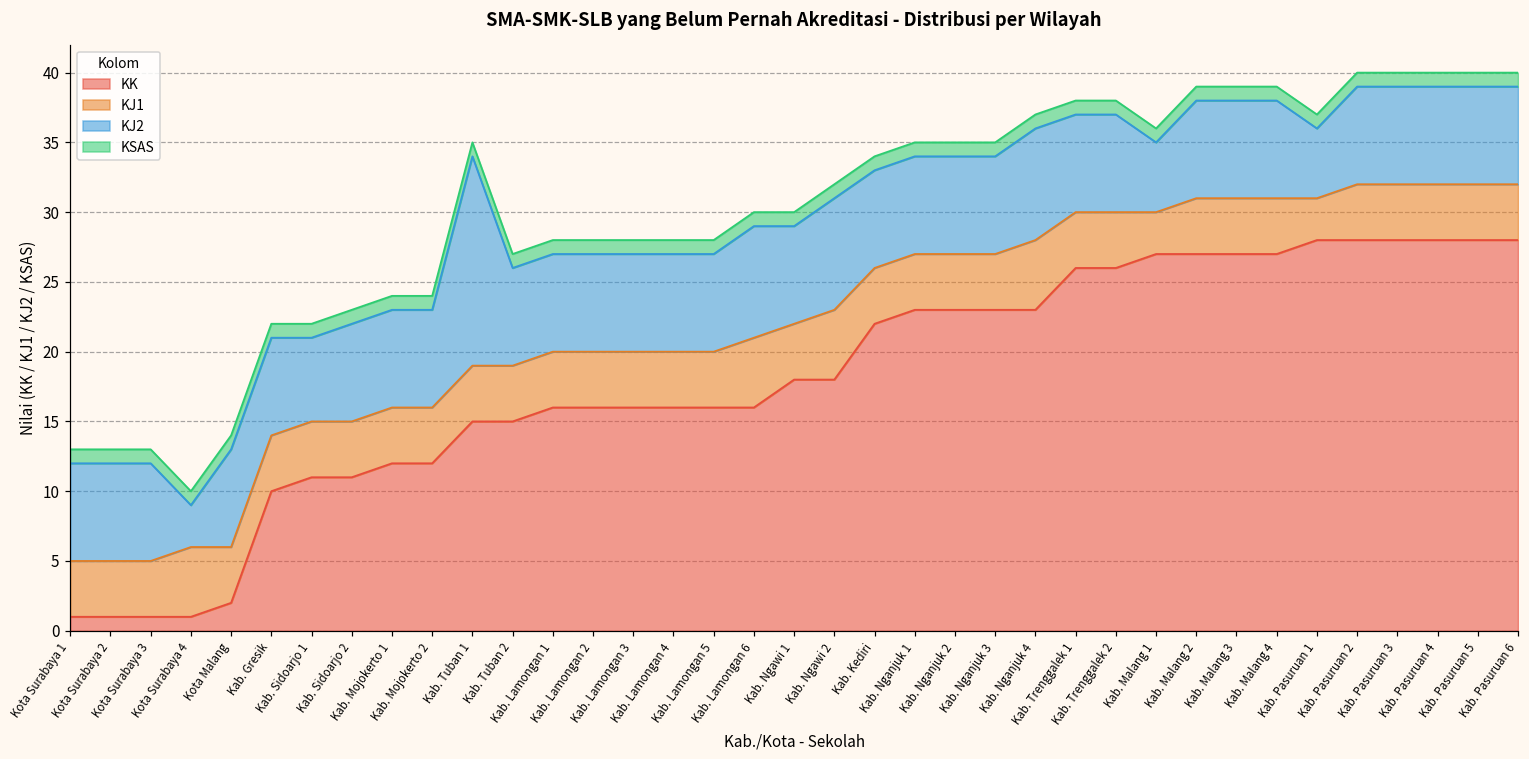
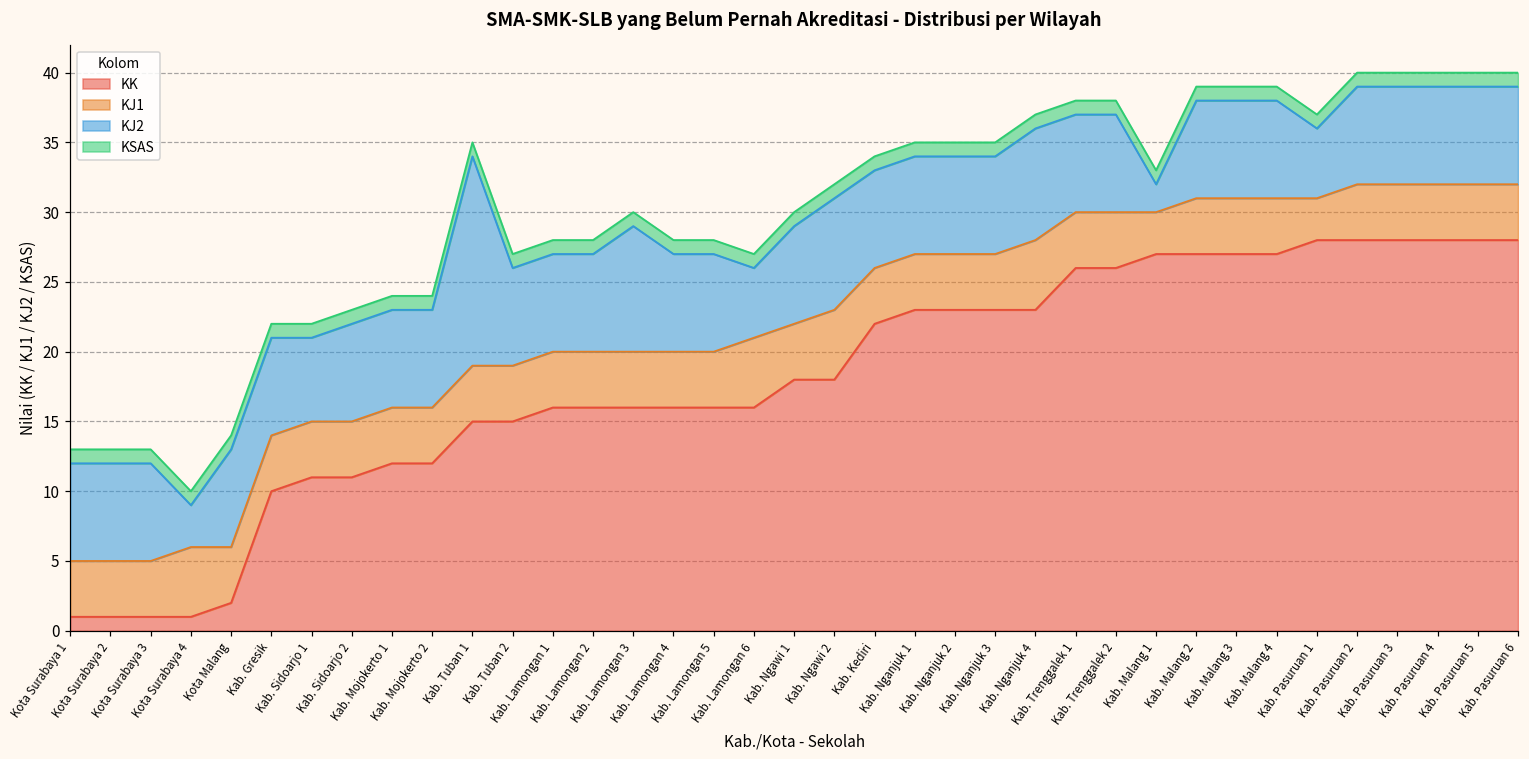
  {
    "KJ2": {
      "Kota Surabaya 1": 7,
      "Kota Surabaya 2": 7,
      "Kota Surabaya 3": 7,
      "Kota Surabaya 4": 3,
      "Kota Malang": 7,
      "Kab. Gresik": 7,
      "Kab. Sidoarjo 1": 6,
      "Kab. Sidoarjo 2": 7,
      "Kab. Mojokerto 1": 7,
      "Kab. Mojokerto 2": 7,
      "Kab. Tuban 1": 15,
      "Kab. Tuban 2": 7,
      "Kab. Lamongan 1": 7,
      "Kab. Lamongan 2": 7,
-     "Kab. Lamongan 3": 7,
+     "Kab. Lamongan 3": 9,
      "Kab. Lamongan 4": 7,
      "Kab. Lamongan 5": 7,
-     "Kab. Lamongan 6": 8,
+     "Kab. Lamongan 6": 5,
      "Kab. Ngawi 1": 7,
      "Kab. Ngawi 2": 8,
      "Kab. Kediri": 7,
      "Kab. Nganjuk 1": 7,
      "Kab. Nganjuk 2": 7,
      "Kab. Nganjuk 3": 7,
      "Kab. Nganjuk 4": 8,
      "Kab. Trenggalek 1": 7,
      "Kab. Trenggalek 2": 7,
-     "Kab. Malang 1": 5,
+     "Kab. Malang 1": 2,
      "Kab. Malang 2": 7,
      "Kab. Malang 3": 7,
      "Kab. Malang 4": 7,
      "Kab. Pasuruan 1": 5,
      "Kab. Pasuruan 2": 7,
      "Kab. Pasuruan 3": 7,
      "Kab. Pasuruan 4": 7,
      "Kab. Pasuruan 5": 7,
      "Kab. Pasuruan 6": 7
    },
    "KSAS": {
      "Kota Surabaya 1": 1,
      "Kota Surabaya 2": 1,
      "Kota Surabaya 3": 1,
      "Kota Surabaya 4": 1,
      "Kota Malang": 1,
      "Kab. Gresik": 1,
      "Kab. Sidoarjo 1": 1,
      "Kab. Sidoarjo 2": 1,
      "Kab. Mojokerto 1": 1,
      "Kab. Mojokerto 2": 1,
      "Kab. Tuban 1": 1,
      "Kab. Tuban 2": 1,
      "Kab. Lamongan 1": 1,
      "Kab. Lamongan 2": 1,
      "Kab. Lamongan 3": 1,
      "Kab. Lamongan 4": 1,
      "Kab. Lamongan 5": 1,
      "Kab. Lamongan 6": 1,
      "Kab. Ngawi 1": 1,
      "Kab. Ngawi 2": 1,
      "Kab. Kediri": 1,
      "Kab. Nganjuk 1": 1,
      "Kab. Nganjuk 2": 1,
      "Kab. Nganjuk 3": 1,
      "Kab. Nganjuk 4": 1,
      "Kab. Trenggalek 1": 1,
      "Kab. Trenggalek 2": 1,
      "Kab. Malang 1": 1,
      "Kab. Malang 2": 1,
      "Kab. Malang 3": 1,
      "Kab. Malang 4": 1,
      "Kab. Pasuruan 1": 1,
      "Kab. Pasuruan 2": 1,
      "Kab. Pasuruan 3": 1,
      "Kab. Pasuruan 4": 1,
      "Kab. Pasuruan 5": 1,
      "Kab. Pasuruan 6": 1
    }
  }
